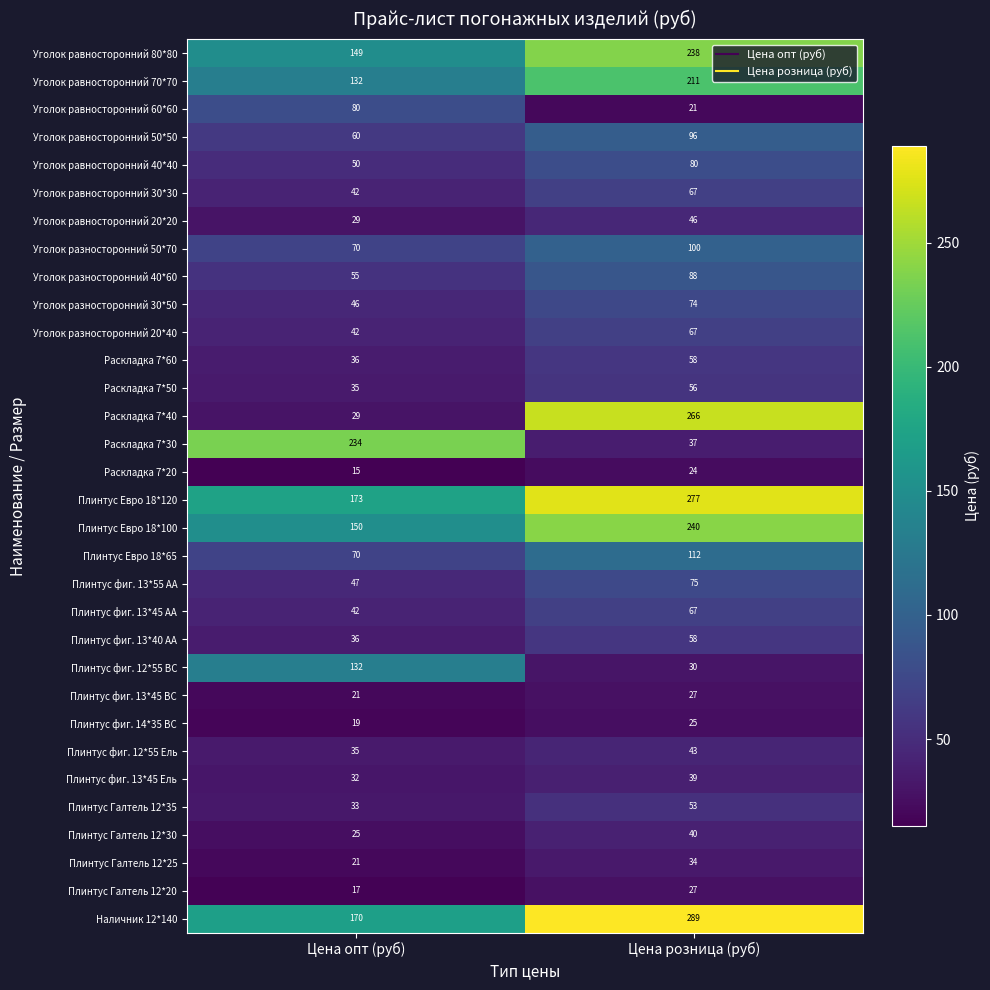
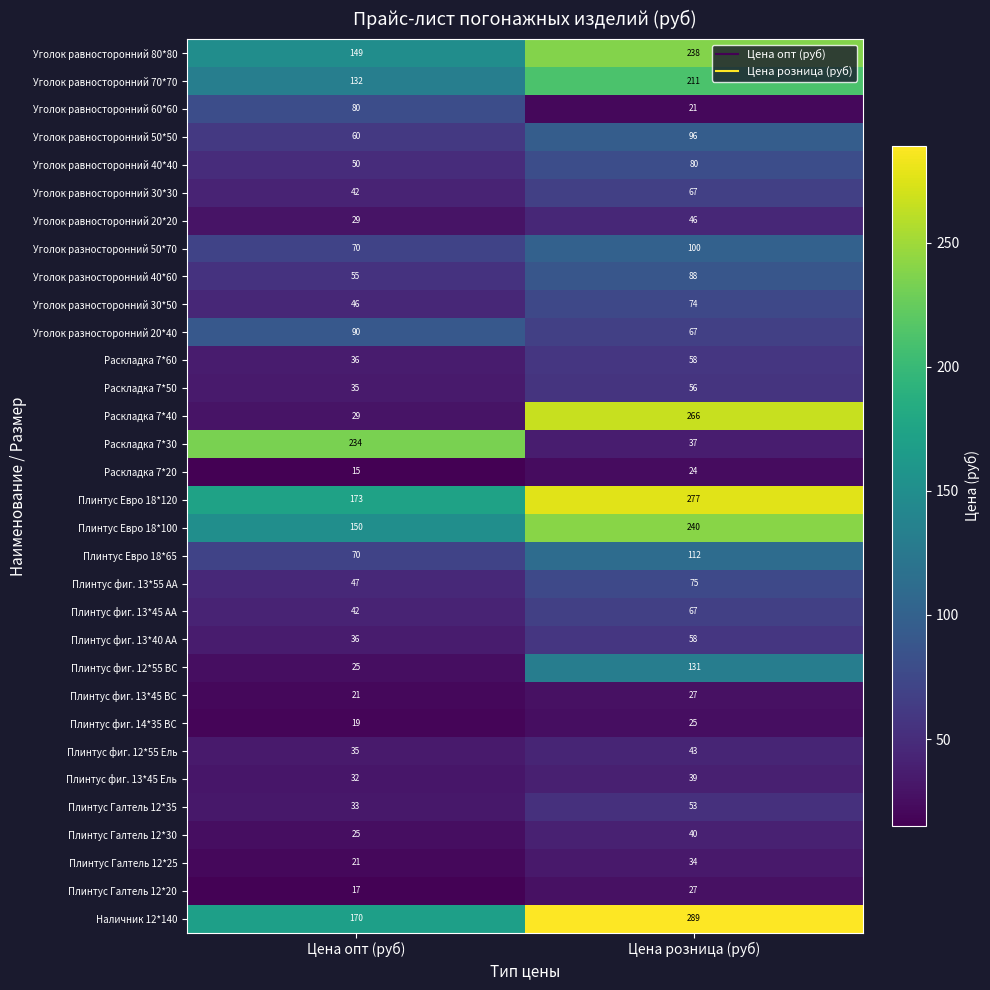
  {
    "Уголок равносторонний 80*80": {
      "Цена опт (руб)": 149,
      "Цена розница (руб)": 238
    },
    "Уголок равносторонний 70*70": {
      "Цена опт (руб)": 132,
      "Цена розница (руб)": 211
    },
    "Уголок равносторонний 60*60": {
      "Цена опт (руб)": 80,
      "Цена розница (руб)": 21
    },
    "Уголок равносторонний 50*50": {
      "Цена опт (руб)": 60,
      "Цена розница (руб)": 96
    },
    "Уголок равносторонний 40*40": {
      "Цена опт (руб)": 50,
      "Цена розница (руб)": 80
    },
    "Уголок равносторонний 30*30": {
      "Цена опт (руб)": 42,
      "Цена розница (руб)": 67
    },
    "Уголок равносторонний 20*20": {
      "Цена опт (руб)": 29,
      "Цена розница (руб)": 46
    },
    "Уголок разносторонний 50*70": {
      "Цена опт (руб)": 70,
      "Цена розница (руб)": 100
    },
    "Уголок разносторонний 40*60": {
      "Цена опт (руб)": 55,
      "Цена розница (руб)": 88
    },
    "Уголок разносторонний 30*50": {
      "Цена опт (руб)": 46,
      "Цена розница (руб)": 74
    },
    "Уголок разносторонний 20*40": {
-     "Цена опт (руб)": 42,
+     "Цена опт (руб)": 90,
      "Цена розница (руб)": 67
    },
    "Раскладка 7*60": {
      "Цена опт (руб)": 36,
      "Цена розница (руб)": 58
    },
    "Раскладка 7*50": {
      "Цена опт (руб)": 35,
      "Цена розница (руб)": 56
    },
    "Раскладка 7*40": {
      "Цена опт (руб)": 29,
      "Цена розница (руб)": 266
    },
    "Раскладка 7*30": {
      "Цена опт (руб)": 234,
      "Цена розница (руб)": 37
    },
    "Раскладка 7*20": {
      "Цена опт (руб)": 15,
      "Цена розница (руб)": 24
    },
    "Плинтус Евро 18*120": {
      "Цена опт (руб)": 173,
      "Цена розница (руб)": 277
    },
    "Плинтус Евро 18*100": {
      "Цена опт (руб)": 150,
      "Цена розница (руб)": 240
    },
    "Плинтус Евро 18*65": {
      "Цена опт (руб)": 70,
      "Цена розница (руб)": 112
    },
    "Плинтус фиг. 13*55 АА": {
      "Цена опт (руб)": 47,
      "Цена розница (руб)": 75
    },
    "Плинтус фиг. 13*45 АА": {
      "Цена опт (руб)": 42,
      "Цена розница (руб)": 67
    },
    "Плинтус фиг. 13*40 АА": {
      "Цена опт (руб)": 36,
      "Цена розница (руб)": 58
    },
    "Плинтус фиг. 12*55 ВС": {
-     "Цена опт (руб)": 132,
-     "Цена розница (руб)": 30
+     "Цена опт (руб)": 25,
+     "Цена розница (руб)": 131
    },
    "Плинтус фиг. 13*45 ВС": {
      "Цена опт (руб)": 21,
      "Цена розница (руб)": 27
    },
    "Плинтус фиг. 14*35 ВС": {
      "Цена опт (руб)": 19,
      "Цена розница (руб)": 25
    },
    "Плинтус фиг. 12*55 Ель": {
      "Цена опт (руб)": 35,
      "Цена розница (руб)": 43
    },
    "Плинтус фиг. 13*45 Ель": {
      "Цена опт (руб)": 32,
      "Цена розница (руб)": 39
    },
    "Плинтус Галтель 12*35": {
      "Цена опт (руб)": 33,
      "Цена розница (руб)": 53
    },
    "Плинтус Галтель 12*30": {
      "Цена опт (руб)": 25,
      "Цена розница (руб)": 40
    },
    "Плинтус Галтель 12*25": {
      "Цена опт (руб)": 21,
      "Цена розница (руб)": 34
    },
    "Плинтус Галтель 12*20": {
      "Цена опт (руб)": 17,
      "Цена розница (руб)": 27
    },
    "Наличник 12*140": {
      "Цена опт (руб)": 170,
      "Цена розница (руб)": 289
    }
  }
